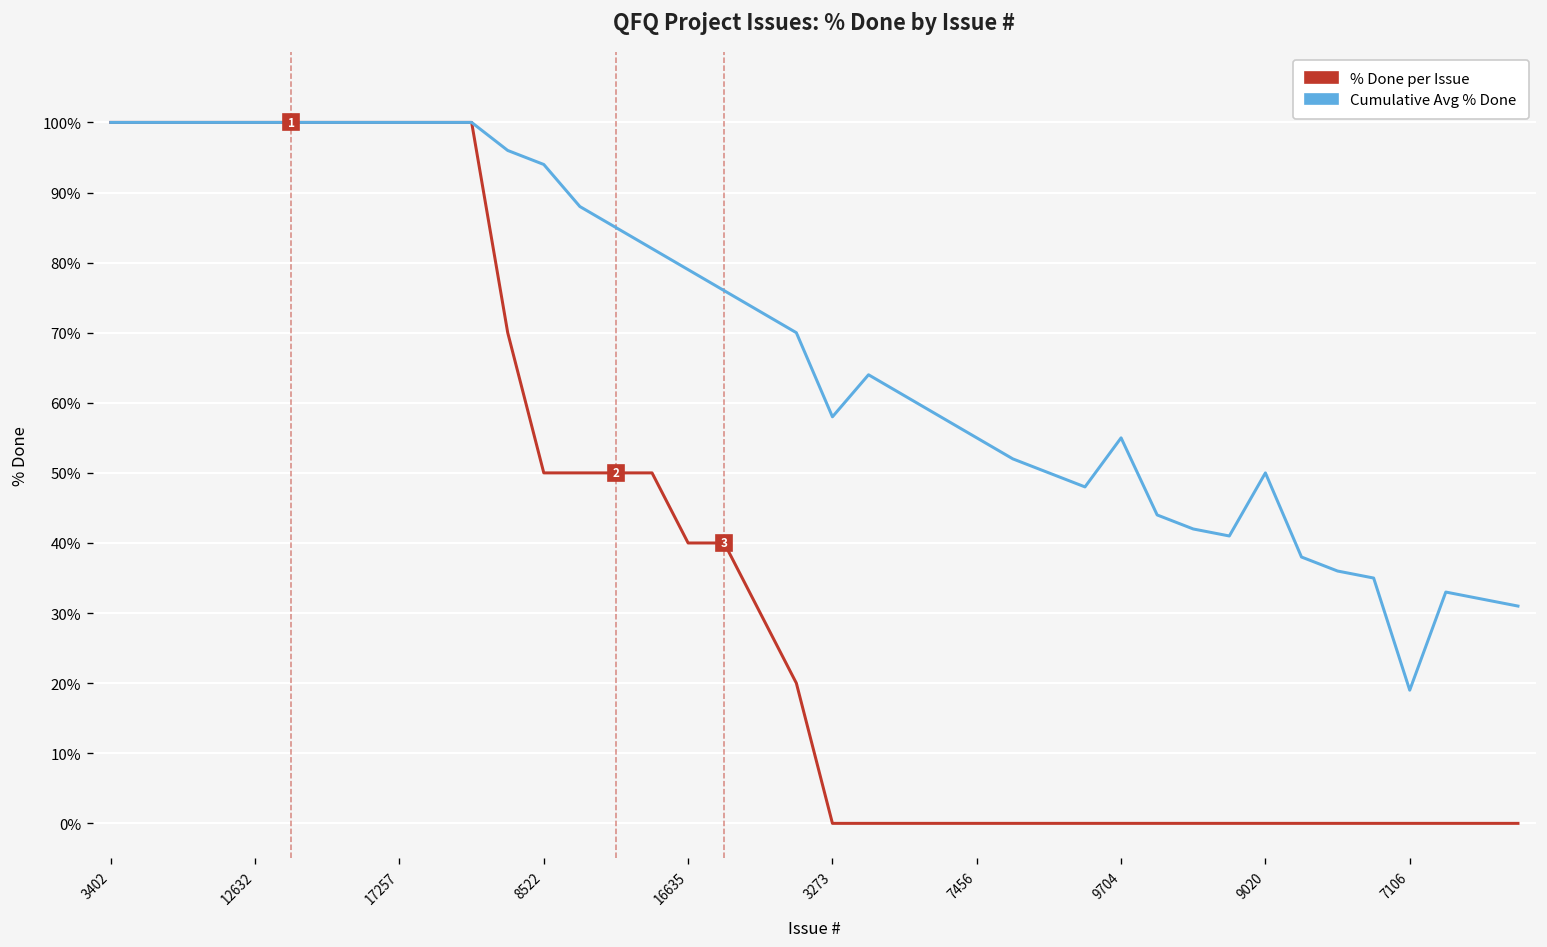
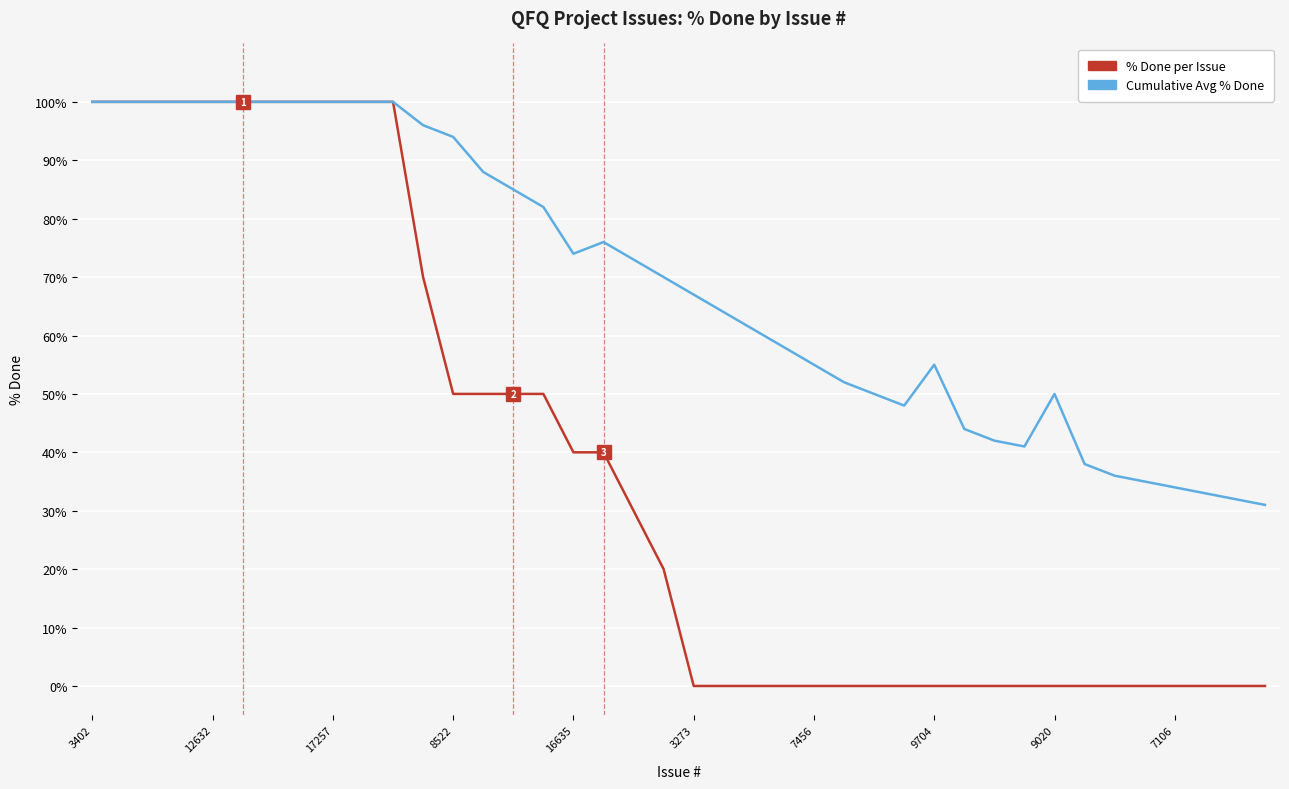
  {
    "Cumulative Avg % Done": {
      "8522": "94%",
-     "16635": "79%",
-     "3273": "58%",
+     "16635": "74%",
+     "3273": "67%",
      "7456": "55%",
      "9704": "55%",
      "9020": "50%",
-     "7106": "19%"
+     "7106": "34%"
    }
  }
